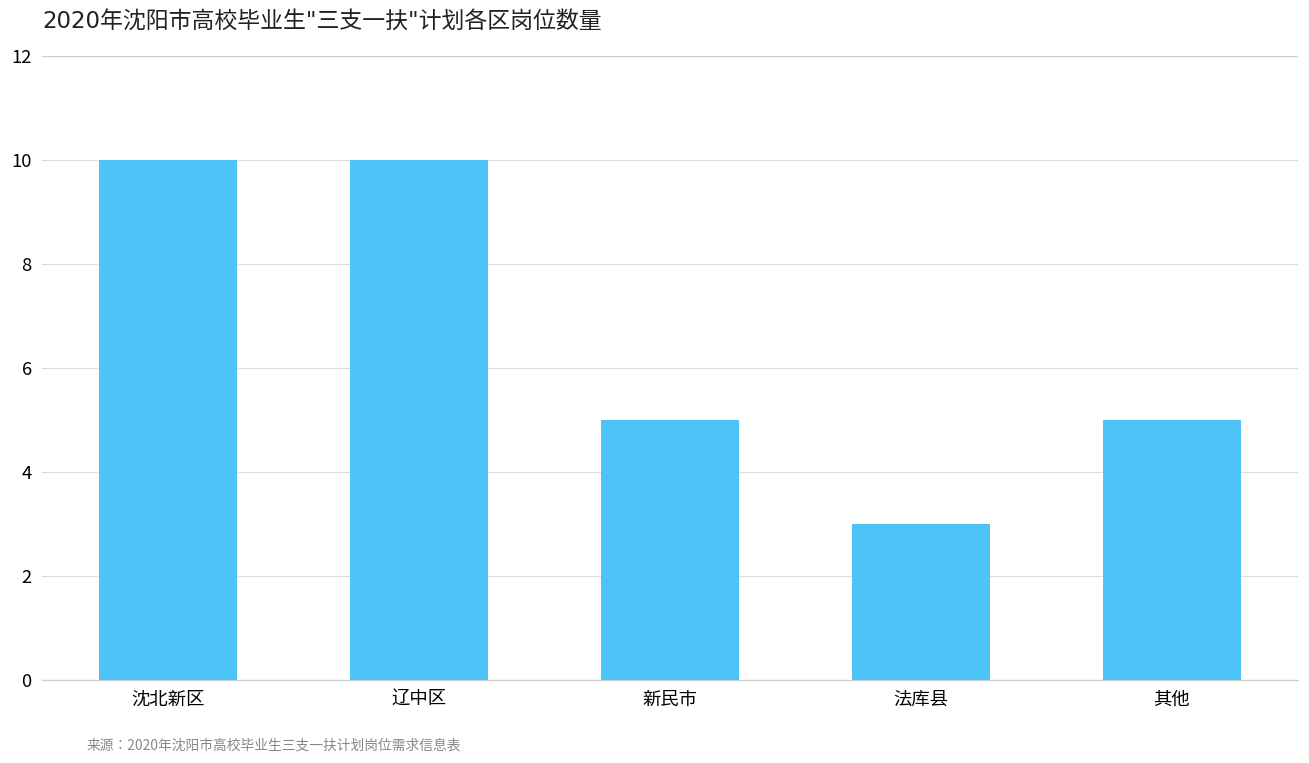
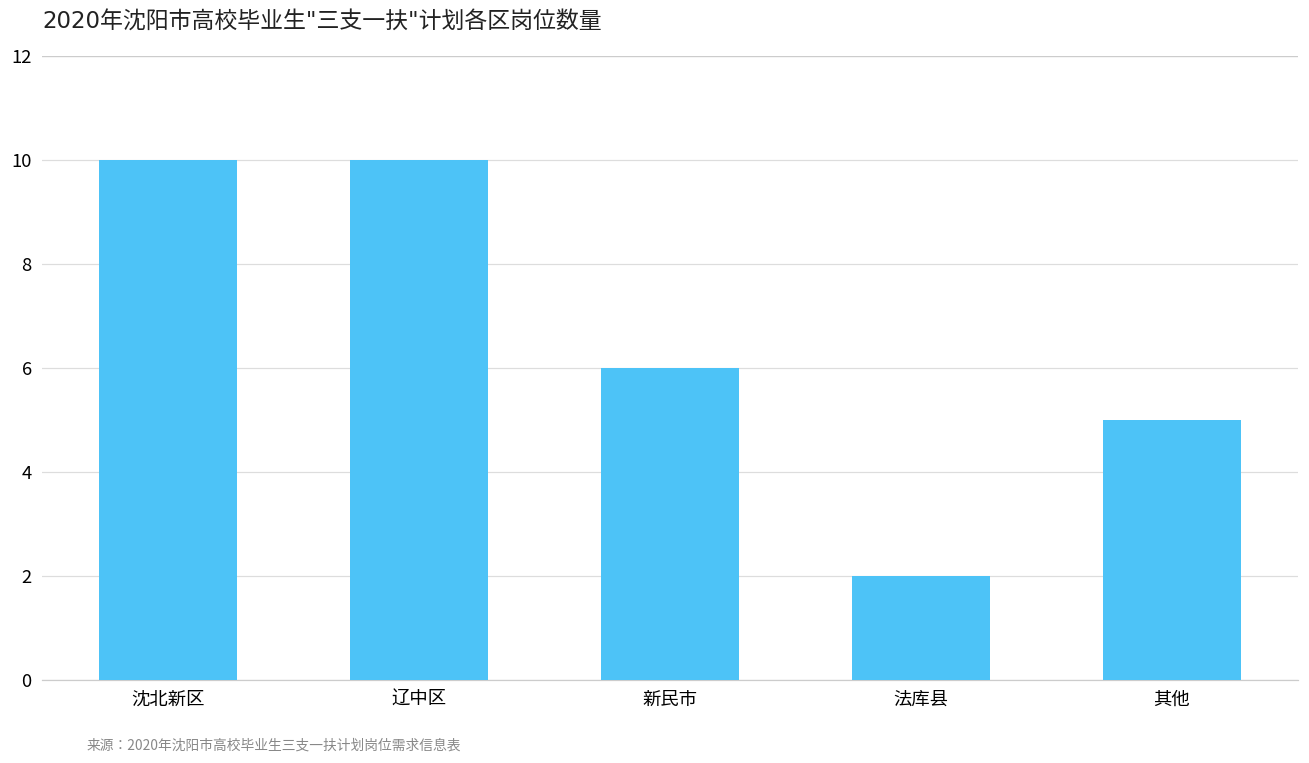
  {
    "沈北新区": 10,
    "辽中区": 10,
-   "新民市": 5,
-   "法库县": 3,
+   "新民市": 6,
+   "法库县": 2,
    "其他": 5
  }
